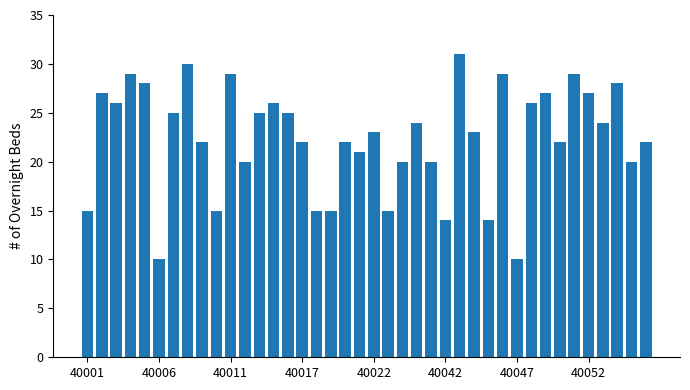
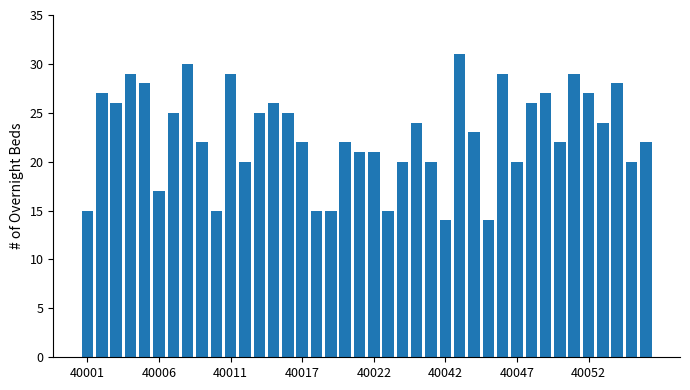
  {
    "40001": 15,
-   "40006": 10,
+   "40006": 17,
    "40011": 29,
    "40017": 22,
-   "40022": 23,
+   "40022": 21,
    "40042": 14,
-   "40047": 10,
+   "40047": 20,
    "40052": 27
  }
